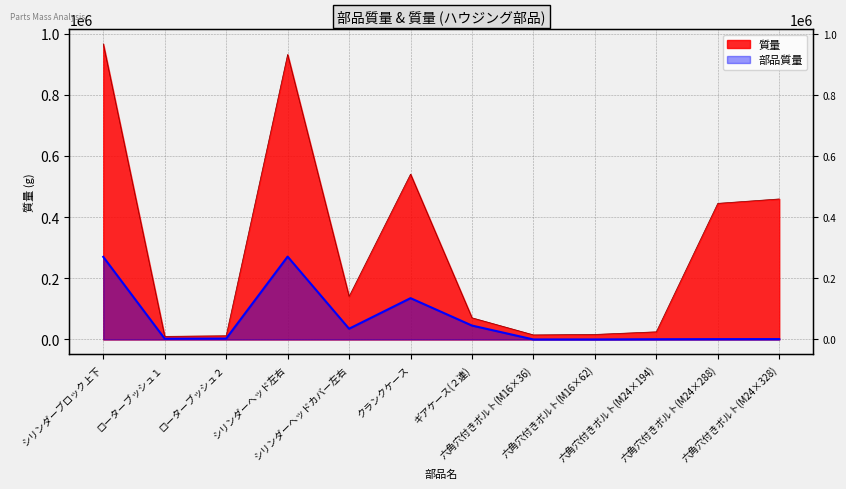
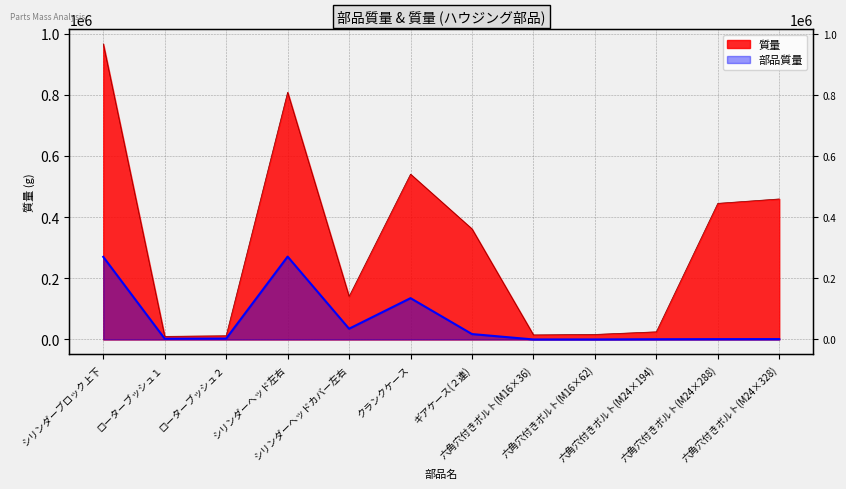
  {
    "質量": {
      "シリンダーブロック上下": 970000,
      "ローターブッシュ２": 10000,
-     "シリンダーヘッド左右": 930000,
+     "シリンダーヘッド左右": 810000,
      "シリンダーヘッドカバー左右": 140000,
      "クランクケース": 540000,
-     "ギアケース(２連)": 70000,
+     "ギアケース(２連)": 360000,
      "六角穴付きボルト(M16×36)": 10000,
      "六角穴付きボルト(M16×62)": 20000,
      "六角穴付きボルト(M24×194)": 30000,
      "六角穴付きボルト(M24×288)": 450000,
      "六角穴付きボルト(M24×328)": 460000
    },
    "部品質量": {
      "シリンダーブロック上下": 270000,
      "ローターブッシュ２": 0,
      "シリンダーヘッド左右": 270000,
      "シリンダーヘッドカバー左右": 40000,
      "クランクケース": 140000,
-     "ギアケース(２連)": 50000,
+     "ギアケース(２連)": 20000,
      "六角穴付きボルト(M16×36)": 0,
      "六角穴付きボルト(M16×62)": 0,
      "六角穴付きボルト(M24×194)": 0,
      "六角穴付きボルト(M24×288)": 0,
      "六角穴付きボルト(M24×328)": 0
    }
  }
